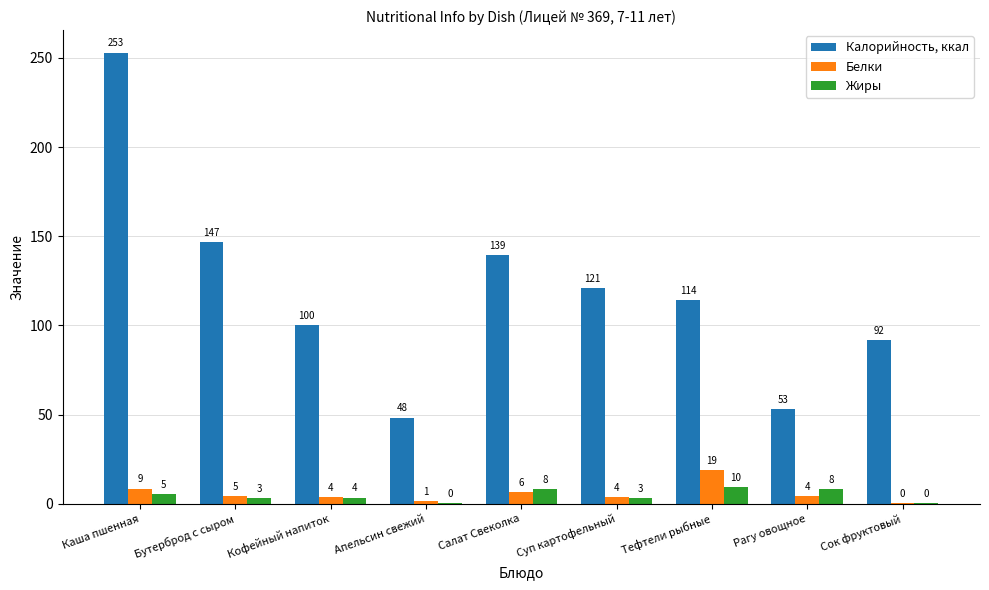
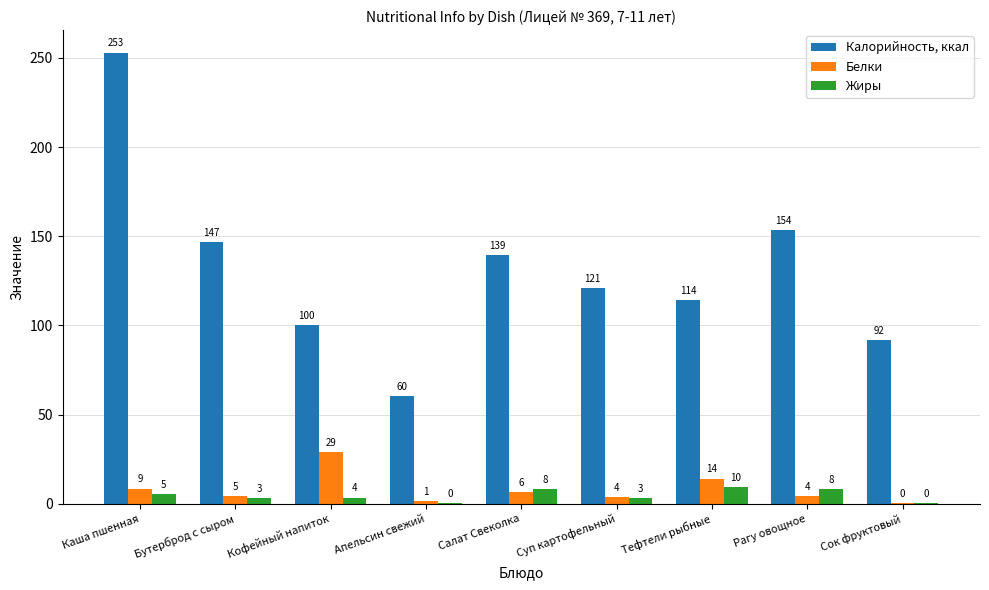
  {
    "Калорийность, ккал": {
      "Каша пшенная": 253,
      "Бутерброд с сыром": 147,
      "Кофейный напиток": 100,
-     "Апельсин свежий": 48,
+     "Апельсин свежий": 60,
      "Салат Свеколка": 139,
      "Суп картофельный": 121,
      "Тефтели рыбные": 114,
-     "Рагу овощное": 53,
+     "Рагу овощное": 154,
      "Сок фруктовый": 92
    },
    "Белки": {
      "Каша пшенная": 9,
      "Бутерброд с сыром": 5,
-     "Кофейный напиток": 4,
+     "Кофейный напиток": 29,
      "Апельсин свежий": 1,
      "Салат Свеколка": 6,
      "Суп картофельный": 4,
-     "Тефтели рыбные": 19,
+     "Тефтели рыбные": 14,
      "Рагу овощное": 4,
      "Сок фруктовый": 0
    },
    "Жиры": {
      "Каша пшенная": 5,
      "Бутерброд с сыром": 3,
      "Кофейный напиток": 4,
      "Апельсин свежий": 0,
      "Салат Свеколка": 8,
      "Суп картофельный": 3,
      "Тефтели рыбные": 10,
      "Рагу овощное": 8,
      "Сок фруктовый": 0
    }
  }
